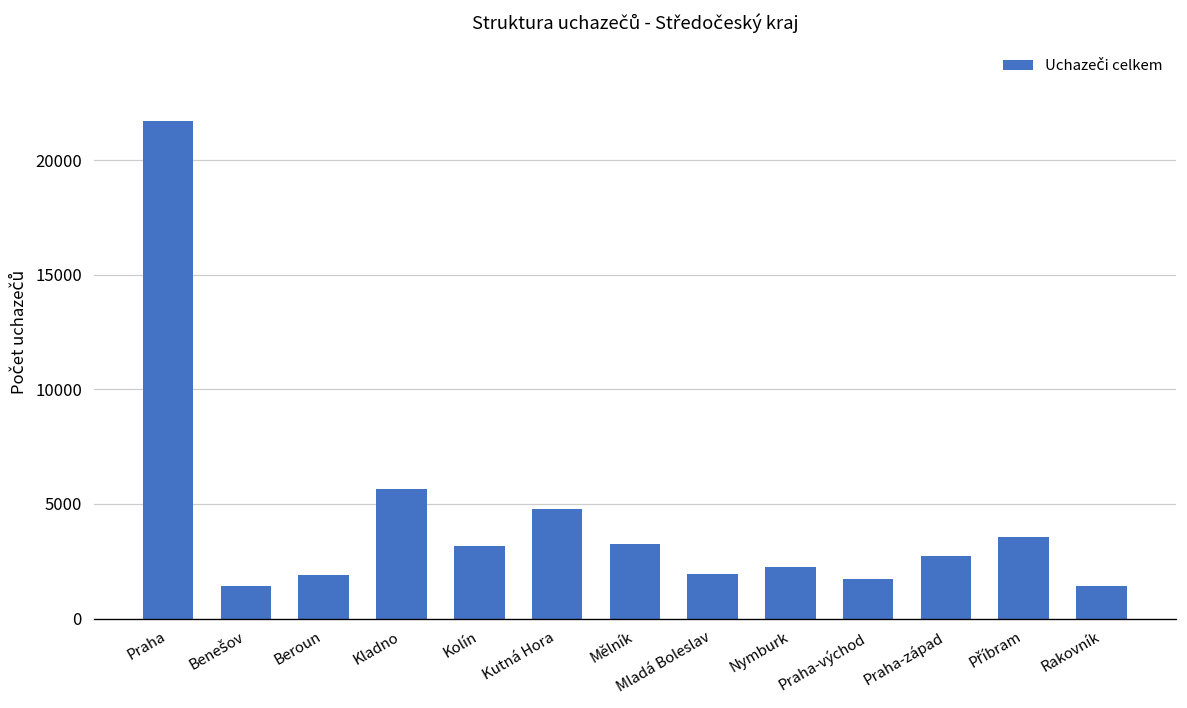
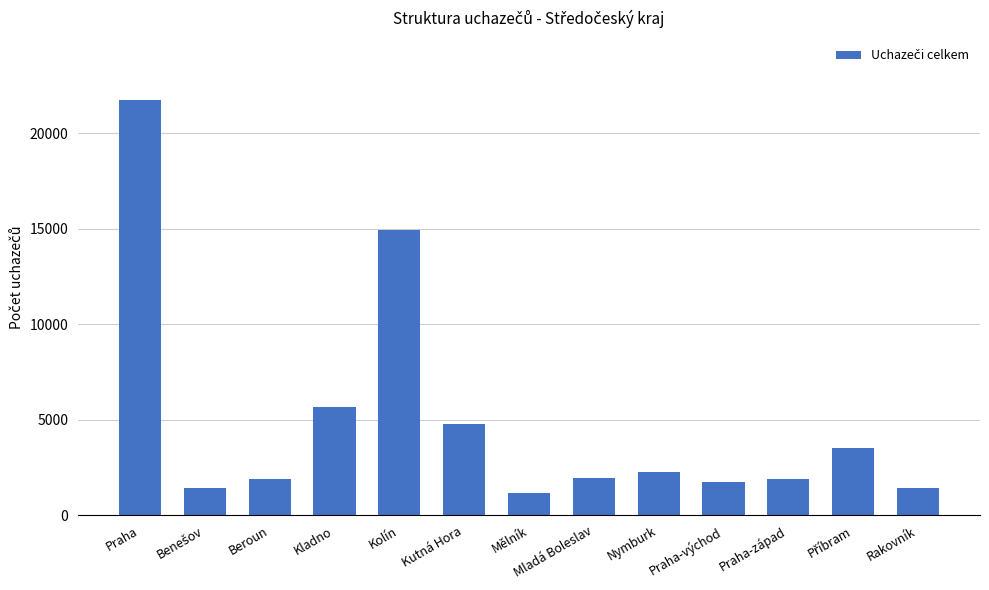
  {
    "Praha": 21700,
    "Benešov": 1400,
    "Beroun": 1900,
    "Kladno": 5700,
-   "Kolín": 3200,
+   "Kolín": 15000,
    "Kutná Hora": 4800,
-   "Mělník": 3300,
+   "Mělník": 1200,
    "Mladá Boleslav": 1900,
    "Nymburk": 2300,
    "Praha-východ": 1700,
-   "Praha-západ": 2700,
+   "Praha-západ": 1900,
    "Příbram": 3500,
    "Rakovník": 1400
  }
